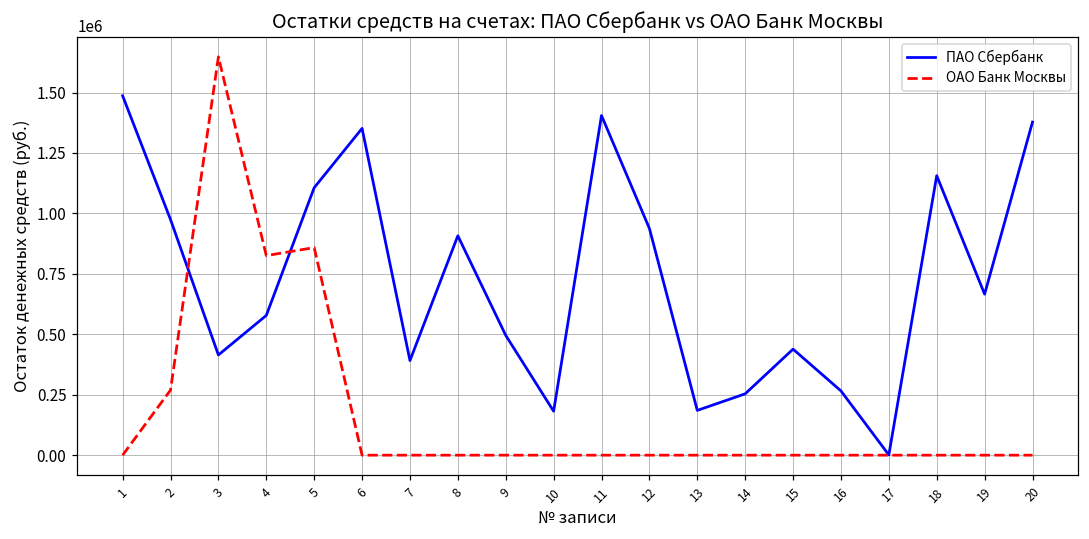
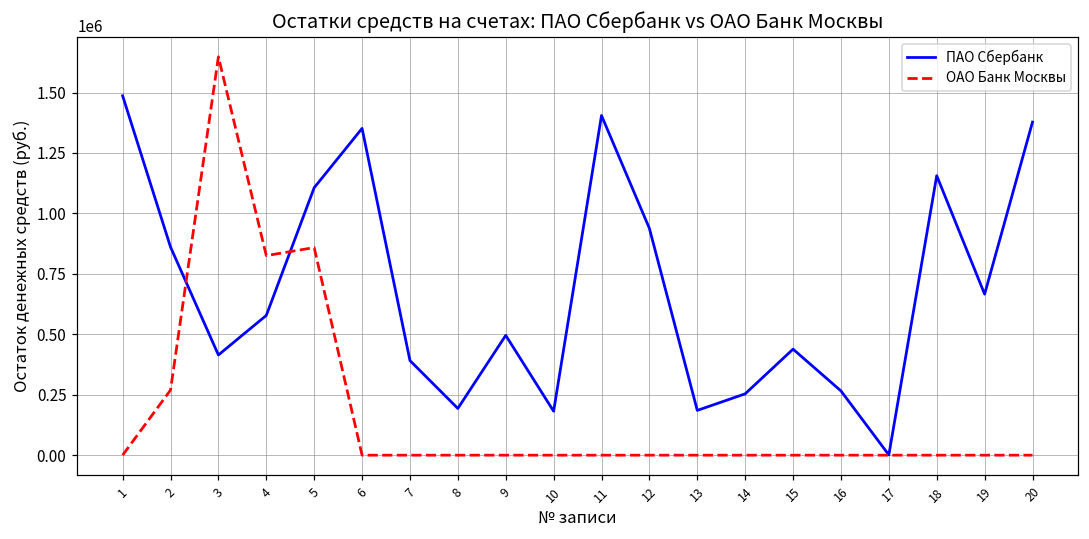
  {
    "ПАО Сбербанк": {
      "1": 1490000,
-     "2": 970000,
+     "2": 860000,
      "3": 410000,
      "4": 580000,
      "5": 1110000,
      "6": 1350000,
      "7": 390000,
-     "8": 910000,
+     "8": 190000,
      "9": 500000,
      "10": 180000,
      "11": 1400000,
      "12": 940000,
      "13": 190000,
      "14": 250000,
      "15": 440000,
      "16": 270000,
      "18": 1160000,
      "19": 670000,
      "20": 1380000
    },
    "ОАО Банк Москвы": {
      "1": 0,
      "2": 270000,
      "3": 1650000,
      "4": 830000,
      "5": 860000,
      "6": 0,
      "7": 0,
      "8": 0,
      "9": 0,
      "10": 0,
      "11": 0,
      "12": 0,
      "13": 0,
      "14": 0,
      "15": 0,
      "16": 0,
      "18": 0,
      "19": 0,
      "20": 0
    }
  }
